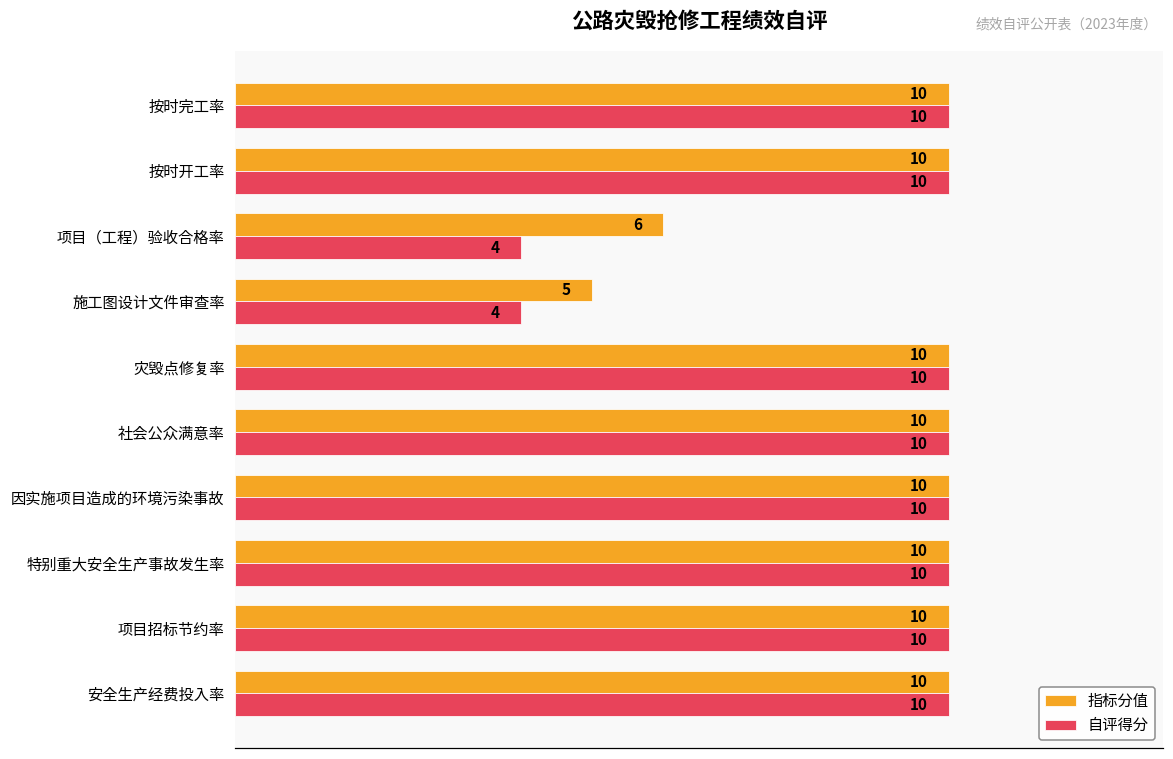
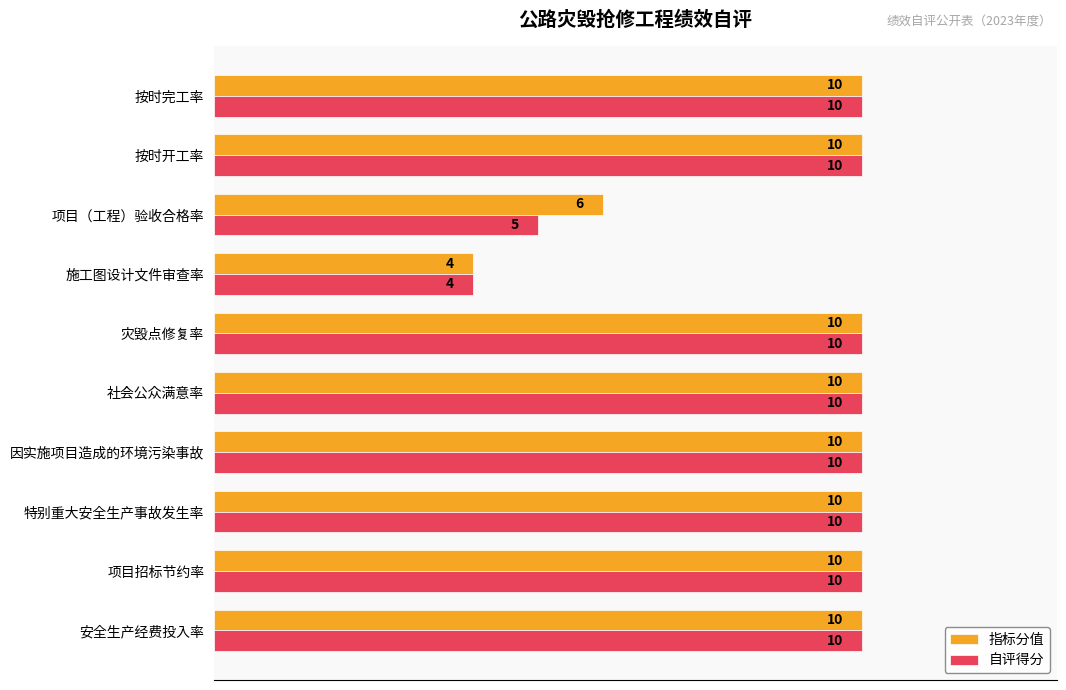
  {
    "指标分值": {
      "按时完工率": 10,
      "按时开工率": 10,
      "项目（工程）验收合格率": 6,
-     "施工图设计文件审查率": 5,
+     "施工图设计文件审查率": 4,
      "灾毁点修复率": 10,
      "社会公众满意率": 10,
      "因实施项目造成的环境污染事故": 10,
      "特别重大安全生产事故发生率": 10,
      "项目招标节约率": 10,
      "安全生产经费投入率": 10
    },
    "自评得分": {
      "按时完工率": 10,
      "按时开工率": 10,
-     "项目（工程）验收合格率": 4,
+     "项目（工程）验收合格率": 5,
      "施工图设计文件审查率": 4,
      "灾毁点修复率": 10,
      "社会公众满意率": 10,
      "因实施项目造成的环境污染事故": 10,
      "特别重大安全生产事故发生率": 10,
      "项目招标节约率": 10,
      "安全生产经费投入率": 10
    }
  }
